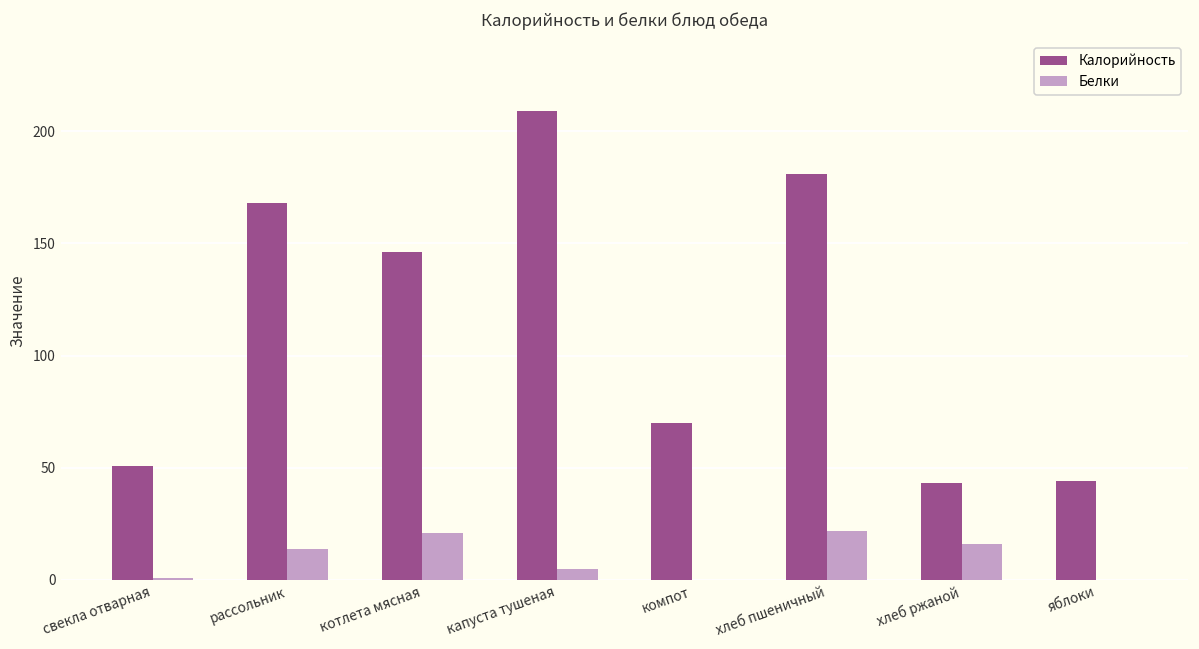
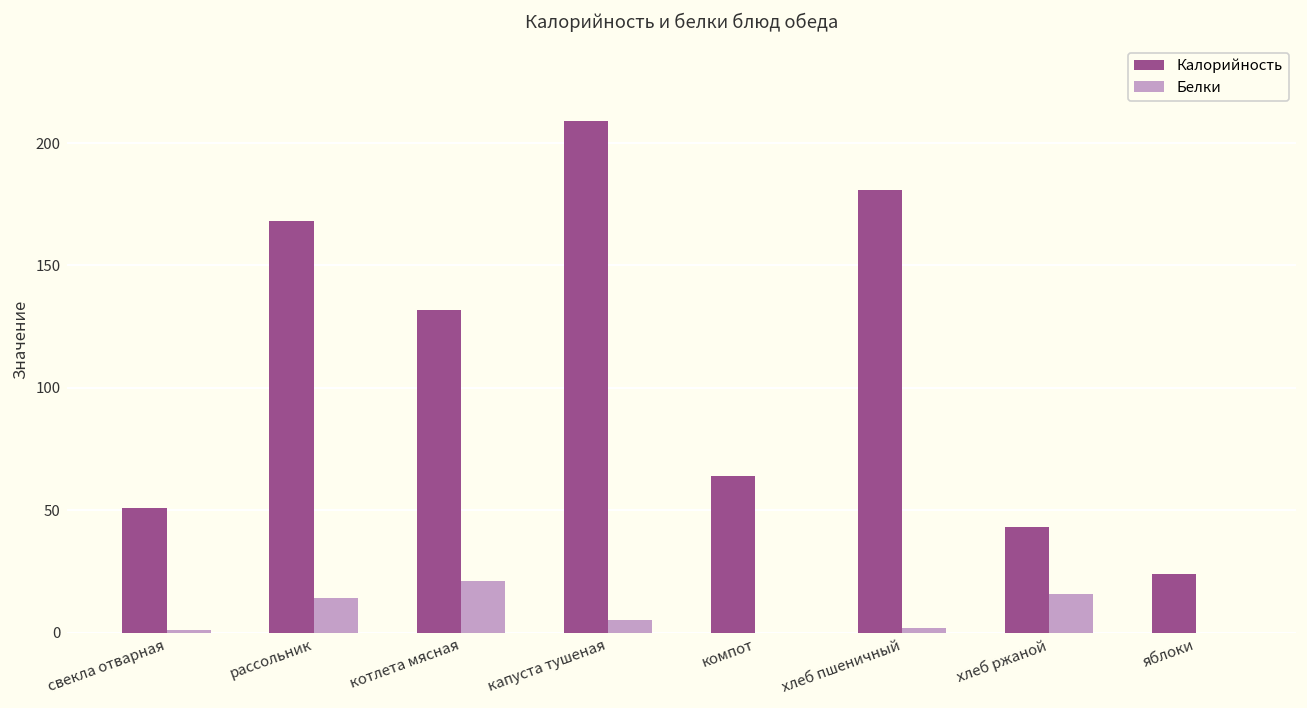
  {
    "Калорийность": {
      "свекла отварная": 51,
      "рассольник": 168,
-     "котлета мясная": 146,
+     "котлета мясная": 132,
      "капуста тушеная": 209,
-     "компот": 70,
+     "компот": 64,
      "хлеб пшеничный": 181,
      "хлеб ржаной": 43,
-     "яблоки": 44
+     "яблоки": 24
    },
    "Белки": {
      "рассольник": 14,
      "котлета мясная": 21,
      "капуста тушеная": 5,
      "компот": 0,
-     "хлеб пшеничный": 22,
+     "хлеб пшеничный": 2,
      "хлеб ржаной": 16,
      "яблоки": 0
    }
  }
